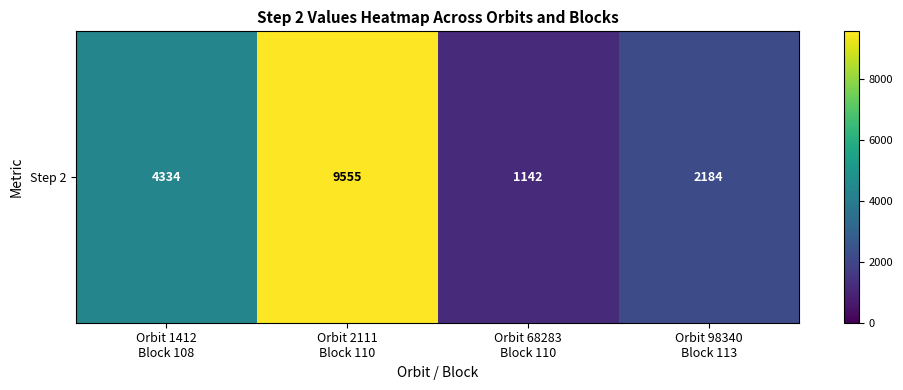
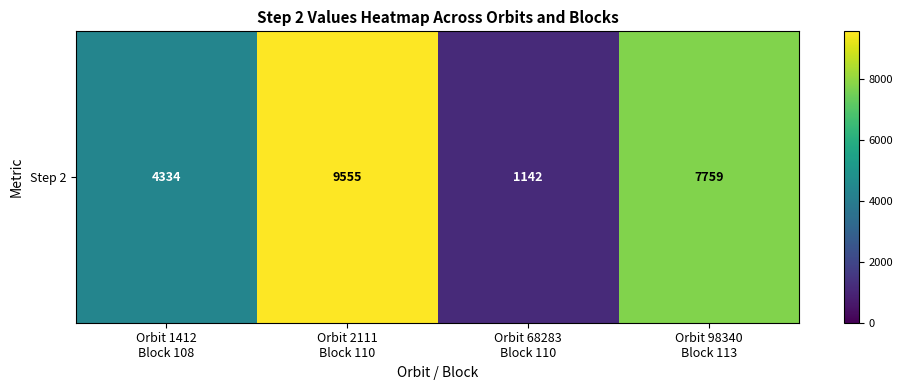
  {
    "Step 2": {
      "Orbit 1412 Block 108": 4334,
      "Orbit 2111 Block 110": 9555,
      "Orbit 68283 Block 110": 1142,
-     "Orbit 98340 Block 113": 2184
+     "Orbit 98340 Block 113": 7759
    }
  }
